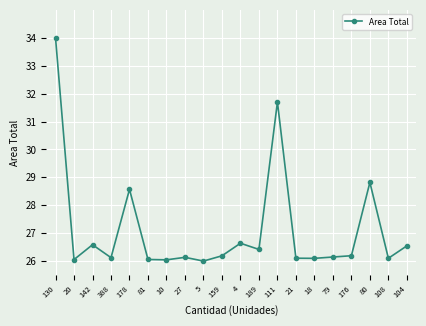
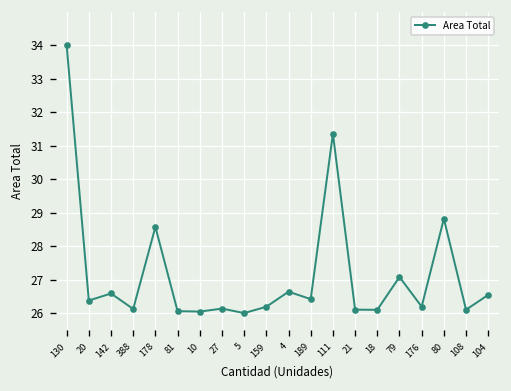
  {
    "130": 34.0,
-   "20": 26.1,
+   "20": 26.4,
    "142": 26.6,
    "388": 26.1,
    "178": 28.6,
    "81": 26.1,
    "10": 26.0,
    "27": 26.1,
    "5": 26.0,
    "159": 26.2,
    "4": 26.6,
    "189": 26.4,
-   "111": 31.7,
+   "111": 31.4,
    "21": 26.1,
    "18": 26.1,
-   "79": 26.1,
+   "79": 27.1,
    "176": 26.2,
    "80": 28.8,
    "108": 26.1,
    "104": 26.5
  }
